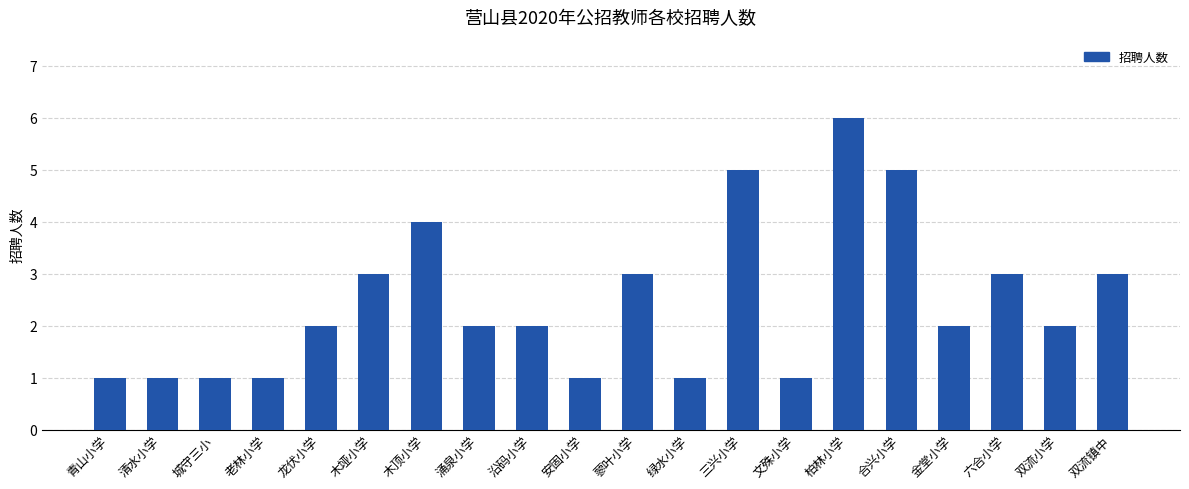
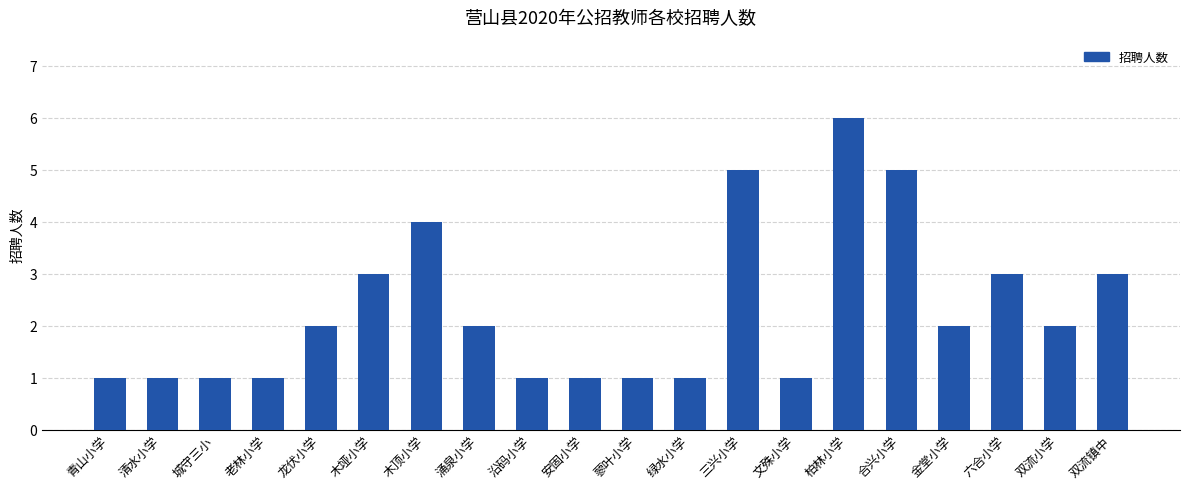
  {
    "青山小学": 1,
    "清水小学": 1,
    "城守三小": 1,
    "老林小学": 1,
    "龙伏小学": 2,
    "木垭小学": 3,
    "木顶小学": 4,
    "涌泉小学": 2,
-   "沿码小学": 2,
+   "沿码小学": 1,
    "安固小学": 1,
-   "蓼叶小学": 3,
+   "蓼叶小学": 1,
    "绿水小学": 1,
    "三兴小学": 5,
    "文殊小学": 1,
    "柏林小学": 6,
    "合兴小学": 5,
    "金堂小学": 2,
    "六合小学": 3,
    "双流小学": 2,
    "双流镇中": 3
  }
